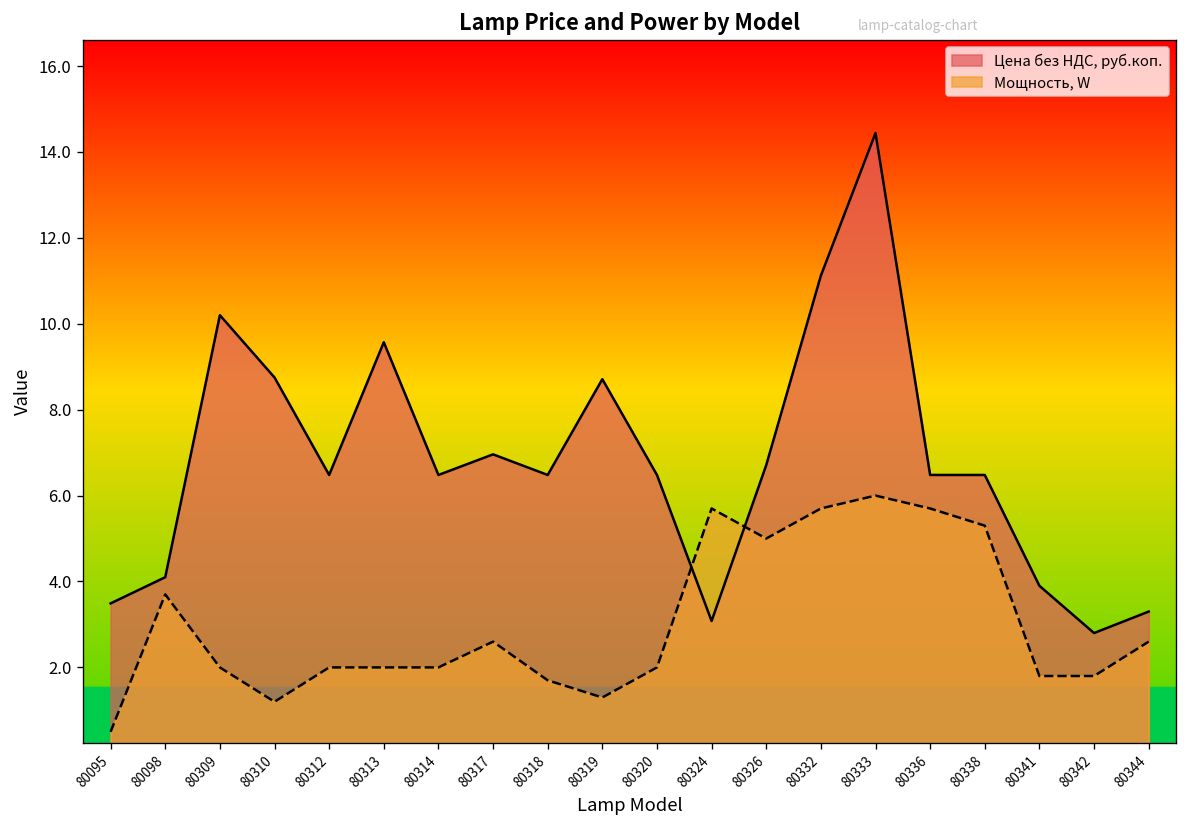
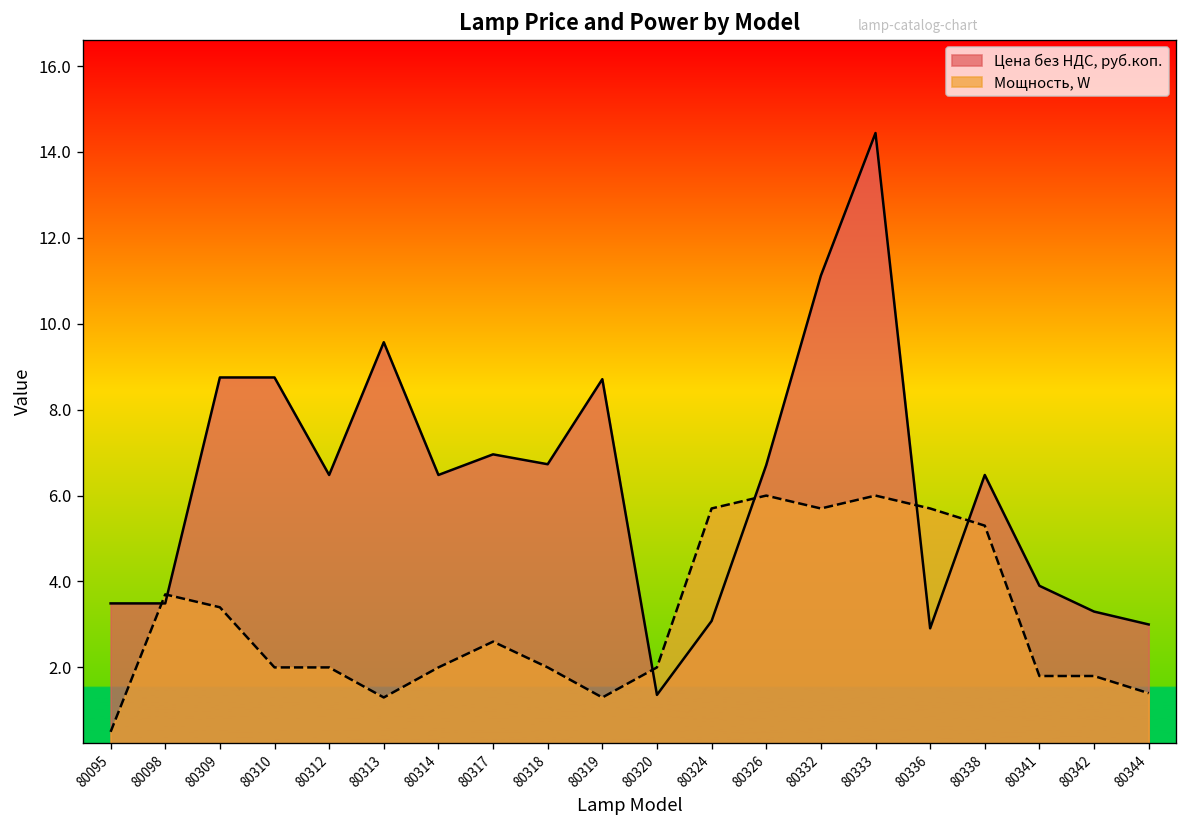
  {
    "Цена без НДС, руб.коп.": {
      "80095": 3.5,
-     "80098": 4.1,
-     "80309": 10.2,
+     "80098": 3.5,
+     "80309": 8.8,
      "80310": 8.8,
      "80312": 6.5,
      "80313": 9.6,
      "80314": 6.5,
      "80317": 7.0,
-     "80318": 6.5,
+     "80318": 6.7,
      "80319": 8.7,
-     "80320": 6.5,
+     "80320": 1.4,
      "80324": 3.1,
      "80326": 6.7,
      "80332": 11.1,
      "80333": 14.4,
-     "80336": 6.5,
+     "80336": 2.9,
      "80338": 6.5,
      "80341": 3.9,
-     "80342": 2.8,
-     "80344": 3.3
+     "80342": 3.3,
+     "80344": 3.0
    },
    "Мощность, W": {
      "80095": 0.5,
      "80098": 3.7,
-     "80309": 2.0,
-     "80310": 1.2,
+     "80309": 3.4,
+     "80310": 2.0,
      "80312": 2.0,
-     "80313": 2.0,
+     "80313": 1.3,
      "80314": 2.0,
      "80317": 2.6,
-     "80318": 1.7,
+     "80318": 2.0,
      "80319": 1.3,
      "80320": 2.0,
      "80324": 5.7,
-     "80326": 5,
+     "80326": 6,
      "80332": 5.7,
      "80333": 6.0,
      "80336": 5.7,
      "80338": 5.3,
      "80341": 1.8,
      "80342": 1.8,
-     "80344": 2.6
+     "80344": 1.4
    }
  }
